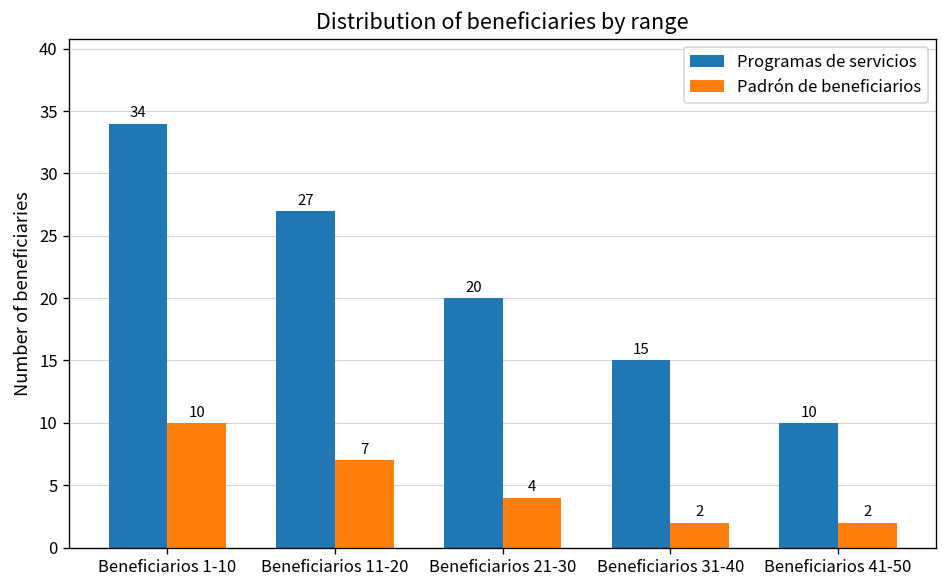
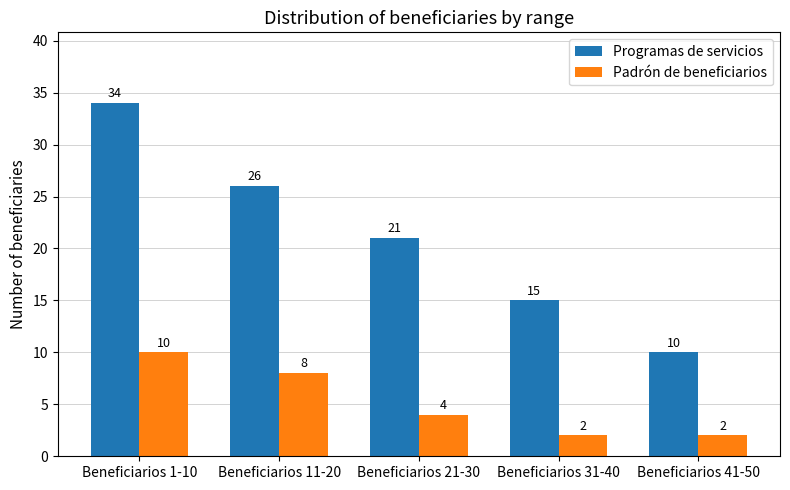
  {
    "Programas de servicios": {
      "Beneficiarios 1-10": 34,
-     "Beneficiarios 11-20": 27,
-     "Beneficiarios 21-30": 20,
+     "Beneficiarios 11-20": 26,
+     "Beneficiarios 21-30": 21,
      "Beneficiarios 31-40": 15,
      "Beneficiarios 41-50": 10
    },
    "Padrón de beneficiarios": {
      "Beneficiarios 1-10": 10,
-     "Beneficiarios 11-20": 7,
+     "Beneficiarios 11-20": 8,
      "Beneficiarios 21-30": 4,
      "Beneficiarios 31-40": 2,
      "Beneficiarios 41-50": 2
    }
  }
